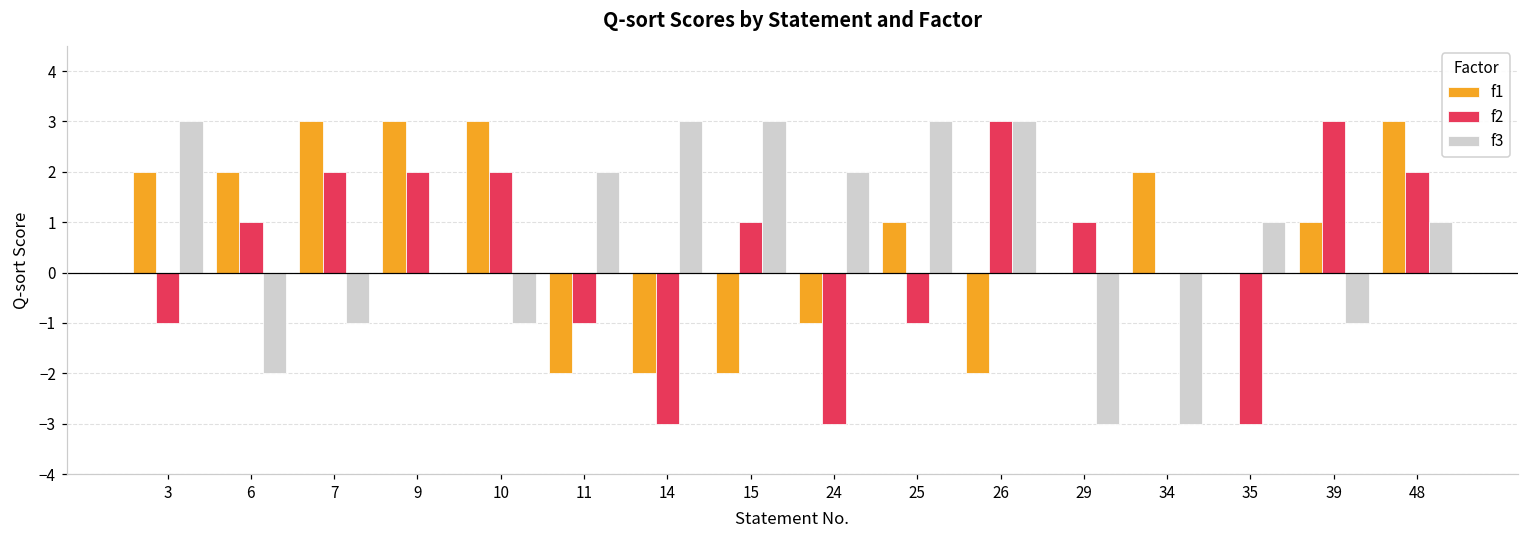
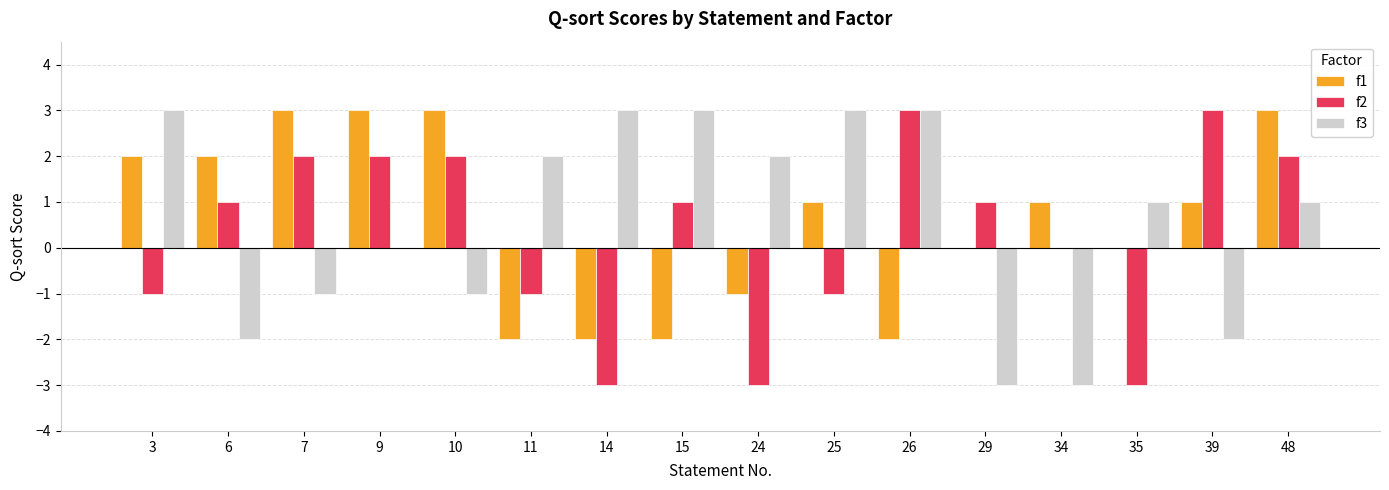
  {
    "f1": {
      "3": 2,
      "6": 2,
      "7": 3,
      "9": 3,
      "10": 3,
      "11": -2,
      "14": -2,
      "15": -2,
      "24": -1,
      "25": 1,
      "26": -2,
      "29": 0,
-     "34": 2,
+     "34": 1,
      "35": 0,
      "39": 1,
      "48": 3
    },
    "f2": {
      "3": -1,
      "6": 1,
      "7": 2,
      "9": 2,
      "10": 2,
      "11": -1,
      "14": -3,
      "15": 1,
      "24": -3,
      "25": -1,
      "26": 3,
      "29": 1,
      "34": 0,
      "35": -3,
      "39": 3,
      "48": 2
    },
    "f3": {
      "3": 3,
      "6": -2,
      "7": -1,
      "9": 0,
      "10": -1,
      "11": 2,
      "14": 3,
      "15": 3,
      "24": 2,
      "25": 3,
      "26": 3,
      "29": -3,
      "34": -3,
      "35": 1,
-     "39": -1,
+     "39": -2,
      "48": 1
    }
  }
